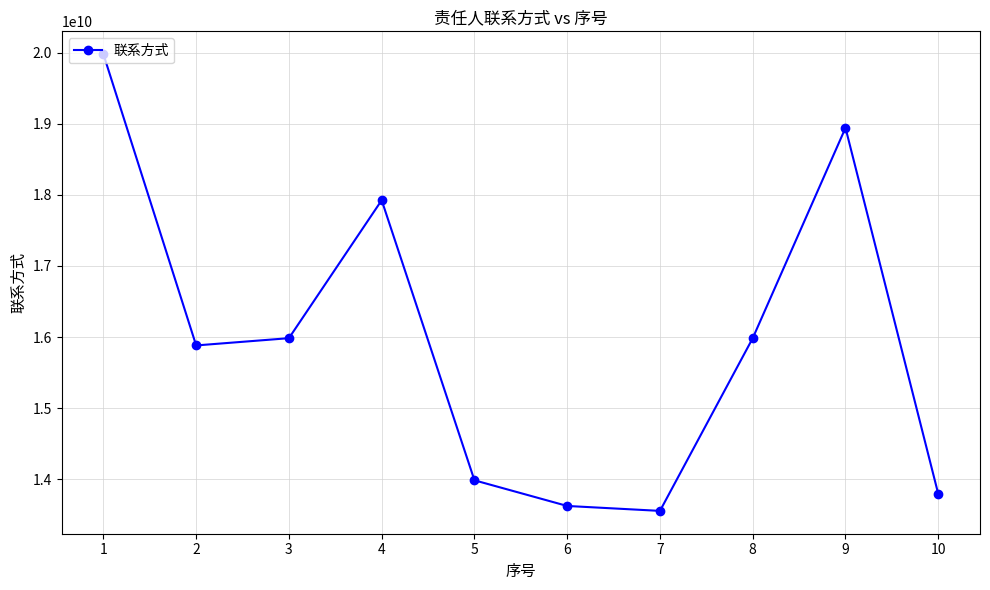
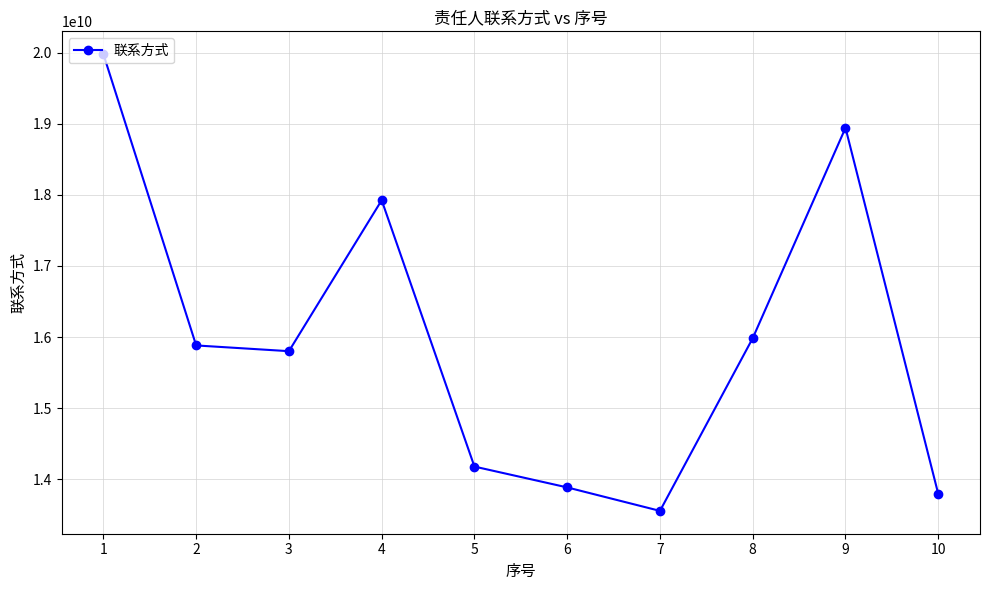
  {
    "2": 15900000000,
-   "3": 16000000000,
+   "3": 15800000000,
    "4": 17900000000,
-   "5": 14000000000,
-   "6": 13600000000,
+   "5": 14200000000,
+   "6": 13900000000,
    "7": 13600000000,
    "8": 16000000000,
    "9": 18900000000,
    "10": 13800000000
  }
